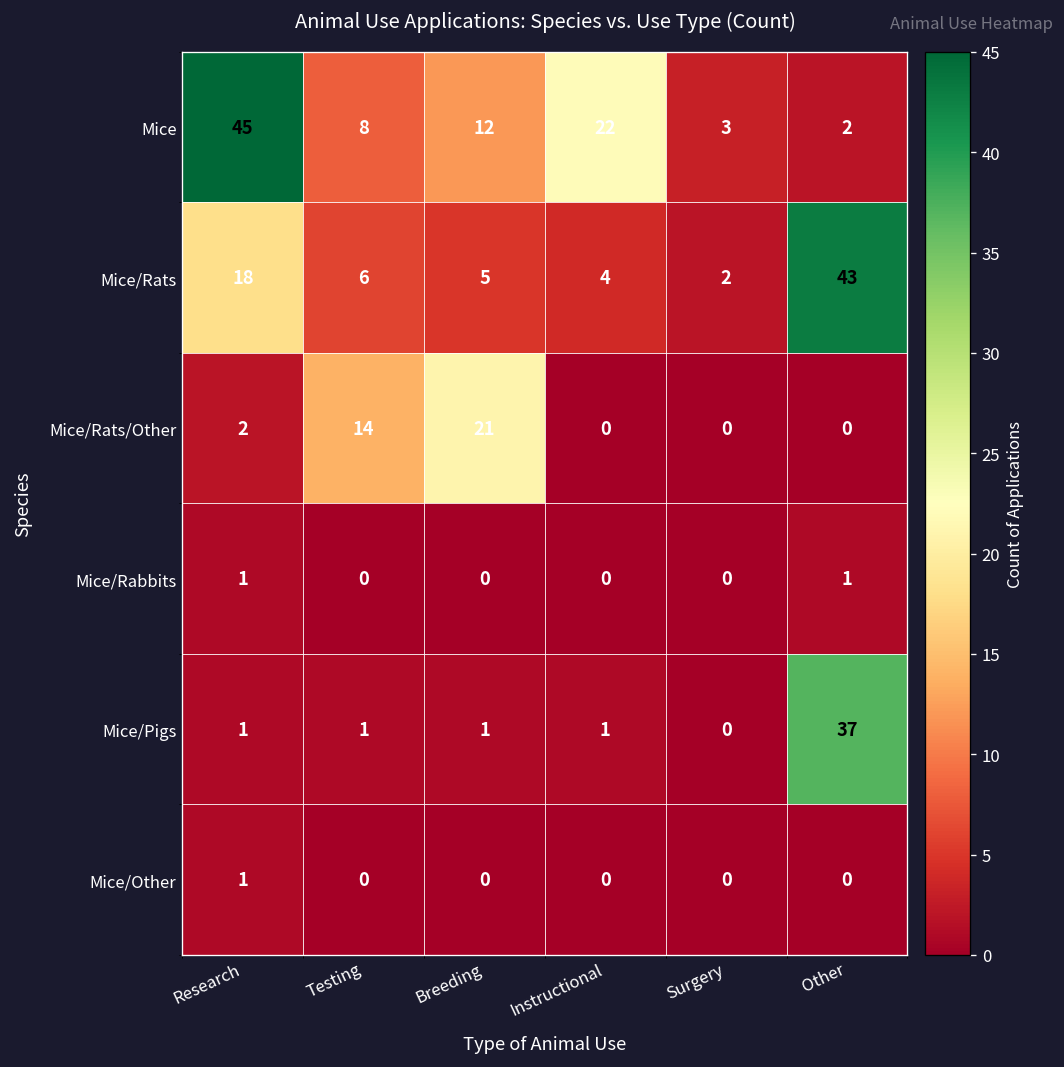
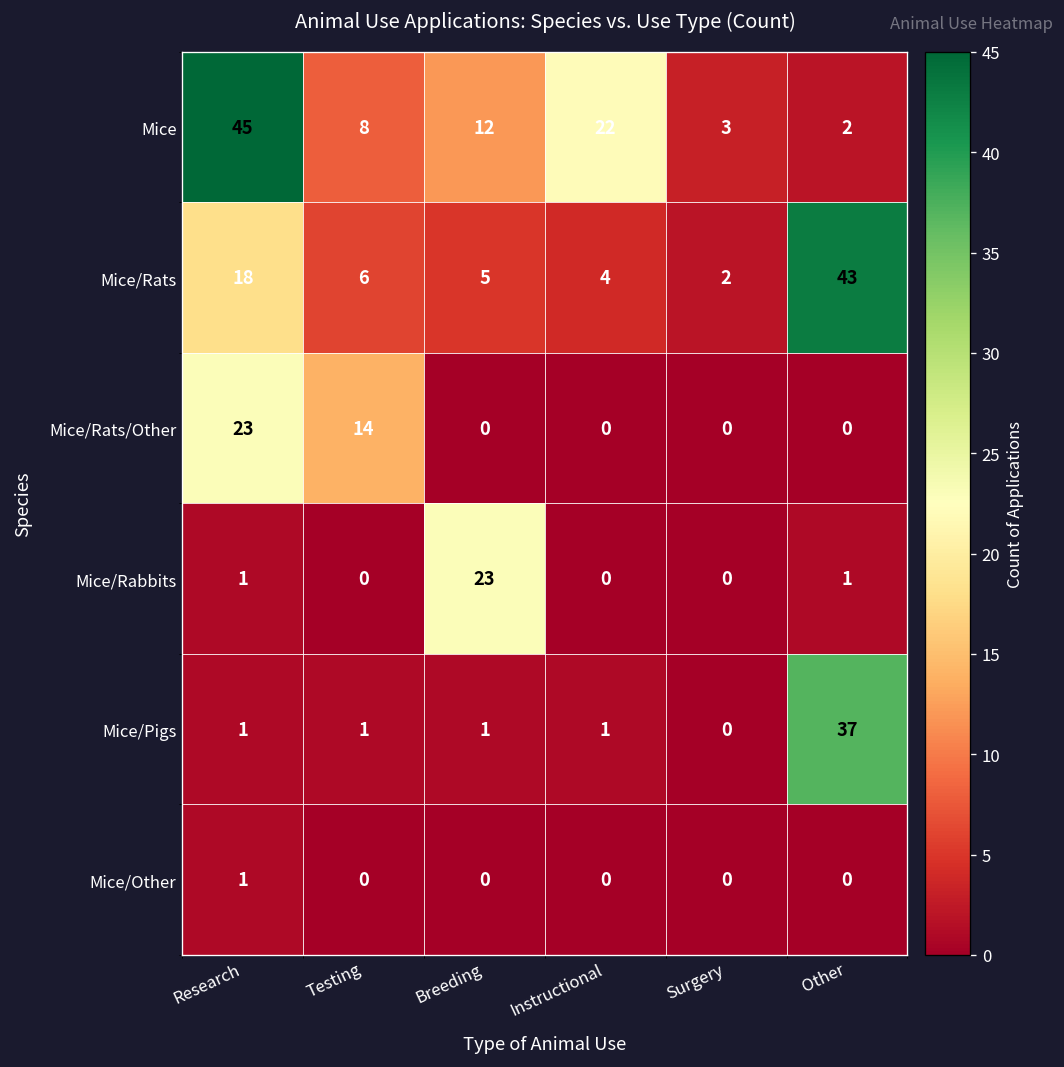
  {
    "Mice": {
      "Research": 45,
      "Testing": 8,
      "Breeding": 12,
      "Instructional": 22,
      "Surgery": 3,
      "Other": 2
    },
    "Mice/Rats": {
      "Research": 18,
      "Testing": 6,
      "Breeding": 5,
      "Instructional": 4,
      "Surgery": 2,
      "Other": 43
    },
    "Mice/Rats/Other": {
-     "Research": 2,
+     "Research": 23,
      "Testing": 14,
-     "Breeding": 21,
+     "Breeding": 0,
      "Instructional": 0,
      "Surgery": 0,
      "Other": 0
    },
    "Mice/Rabbits": {
      "Research": 1,
      "Testing": 0,
-     "Breeding": 0,
+     "Breeding": 23,
      "Instructional": 0,
      "Surgery": 0,
      "Other": 1
    },
    "Mice/Pigs": {
      "Research": 1,
      "Testing": 1,
      "Breeding": 1,
      "Instructional": 1,
      "Surgery": 0,
      "Other": 37
    },
    "Mice/Other": {
      "Research": 1,
      "Testing": 0,
      "Breeding": 0,
      "Instructional": 0,
      "Surgery": 0,
      "Other": 0
    }
  }
